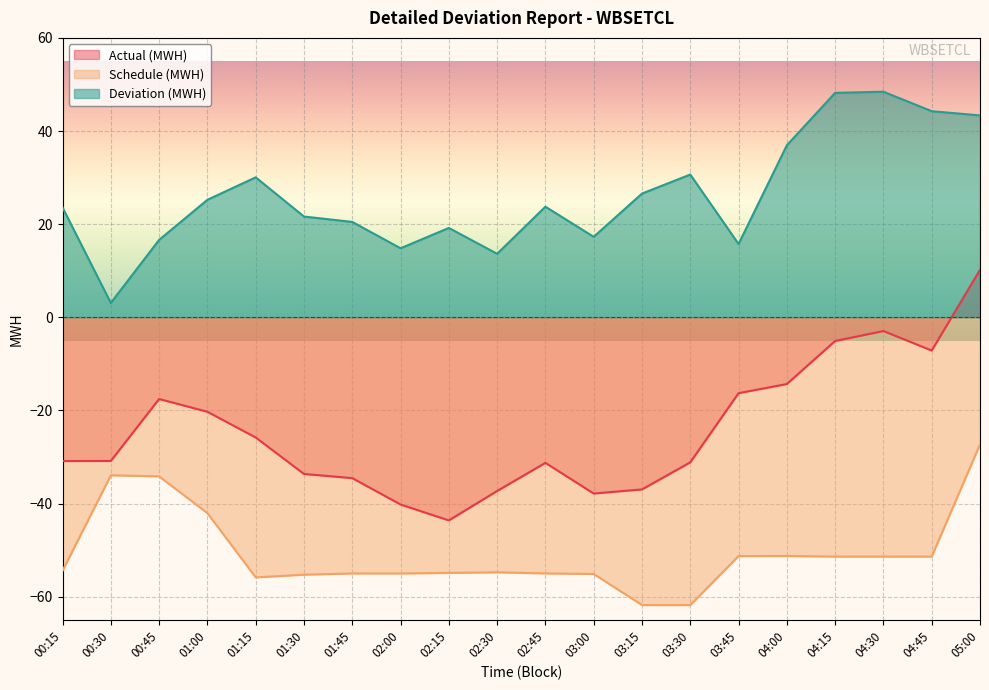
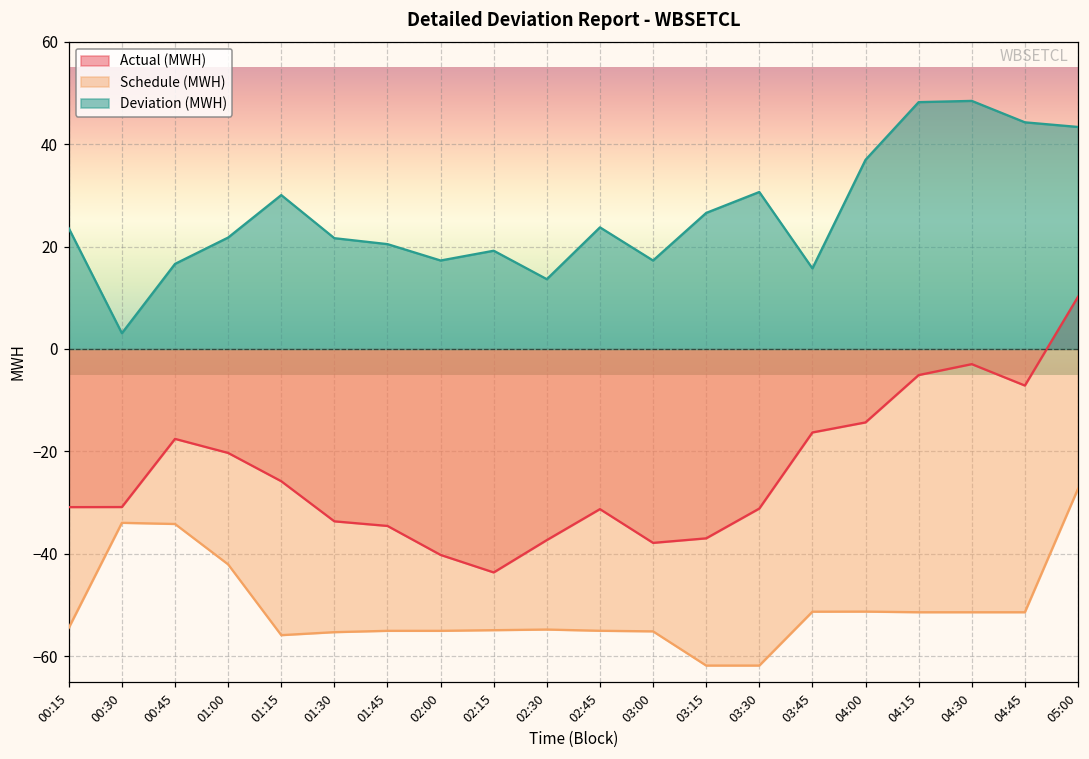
  {
    "Deviation (MWH)": {
      "00:15": 24,
      "00:30": 3,
      "00:45": 17,
-     "01:00": 25,
+     "01:00": 22,
      "01:15": 30,
      "01:30": 22,
      "01:45": 20,
-     "02:00": 15,
+     "02:00": 17,
      "02:15": 19,
      "02:30": 14,
      "02:45": 24,
      "03:00": 17,
      "03:15": 27,
      "03:30": 31,
      "03:45": 16,
      "04:00": 37,
      "04:15": 48,
      "04:30": 48,
      "04:45": 44,
      "05:00": 43
    }
  }
